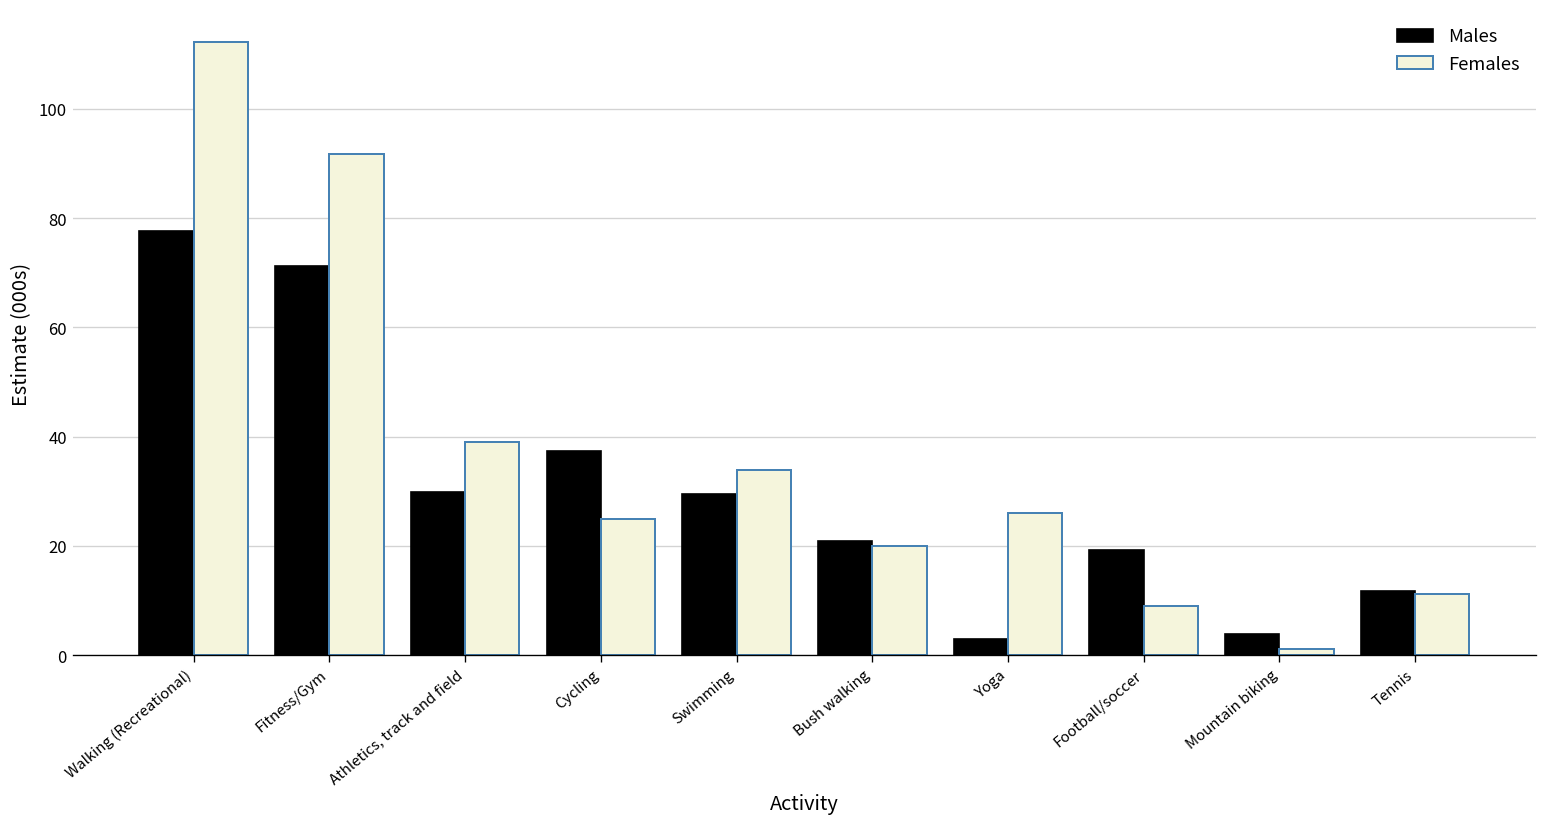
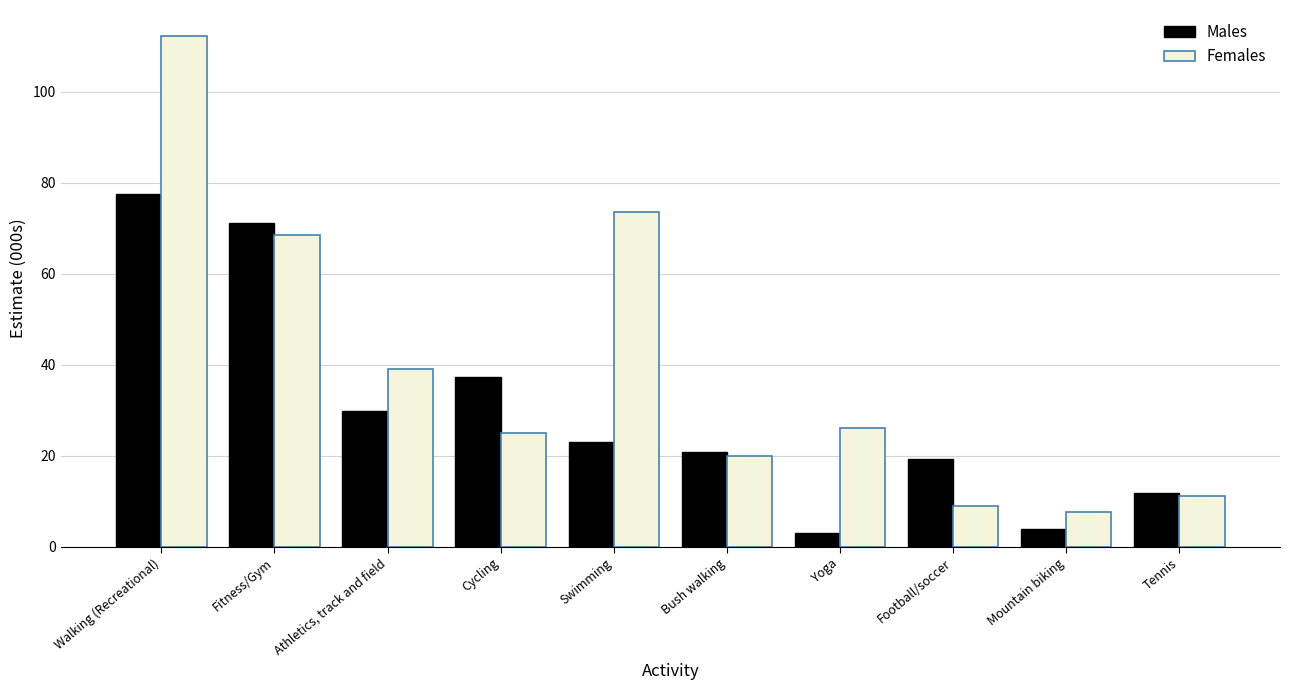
  {
    "Males": {
      "Walking (Recreational)": 78,
      "Fitness/Gym": 71,
      "Athletics, track and field": 30,
      "Cycling": 37,
-     "Swimming": 30,
+     "Swimming": 23,
      "Bush walking": 21,
      "Yoga": 3,
      "Football/soccer": 19,
      "Mountain biking": 4,
      "Tennis": 12
    },
    "Females": {
      "Walking (Recreational)": 112,
-     "Fitness/Gym": 92,
+     "Fitness/Gym": 69,
      "Athletics, track and field": 39,
      "Cycling": 25,
-     "Swimming": 34,
+     "Swimming": 74,
      "Bush walking": 20,
      "Yoga": 26,
      "Football/soccer": 9,
-     "Mountain biking": 1,
+     "Mountain biking": 8,
      "Tennis": 11
    }
  }
